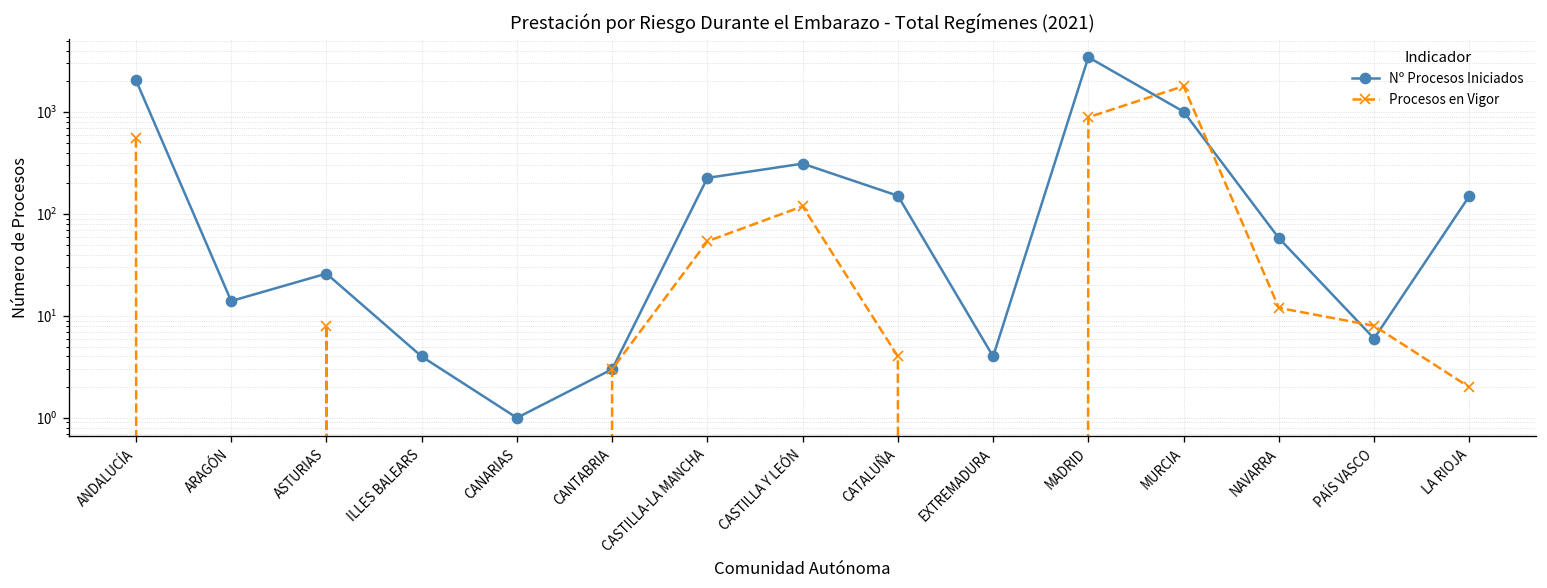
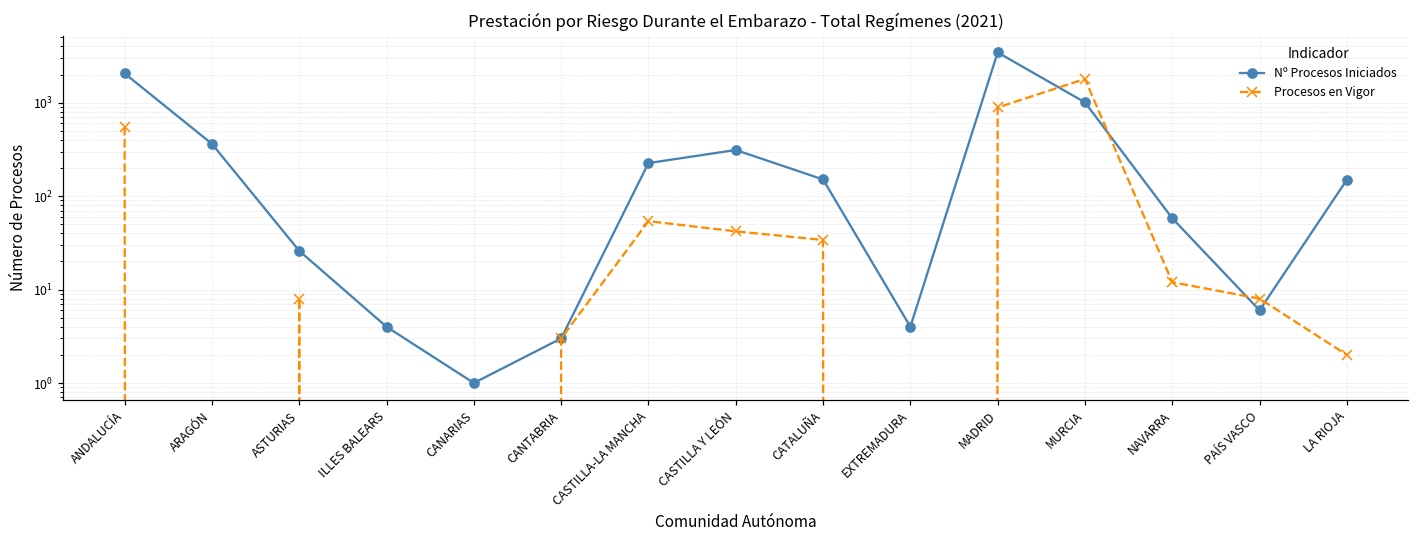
  {
    "Nº Procesos Iniciados": {
      "ANDALUCÍA": 2100,
-     "ARAGÓN": 14,
+     "ARAGÓN": 360,
      "ASTURIAS": 26,
      "ILLES BALEARS": 4,
      "CANARIAS": 1,
      "CASTILLA-LA MANCHA": 230,
      "CASTILLA Y LEÓN": 310,
      "CATALUÑA": 150,
      "EXTREMADURA": 4,
      "MADRID": 3500,
      "MURCIA": 1000,
      "NAVARRA": 60,
      "PAÍS VASCO": 6,
      "LA RIOJA": 150
    },
    "Procesos en Vigor": {
      "ANDALUCÍA": 600,
      "ASTURIAS": 8,
      "CASTILLA-LA MANCHA": 50,
-     "CASTILLA Y LEÓN": 120,
-     "CATALUÑA": 4,
+     "CASTILLA Y LEÓN": 40,
+     "CATALUÑA": 34,
      "MADRID": 900,
      "MURCIA": 1800,
      "NAVARRA": 12,
      "PAÍS VASCO": 8,
      "LA RIOJA": 2
    }
  }
